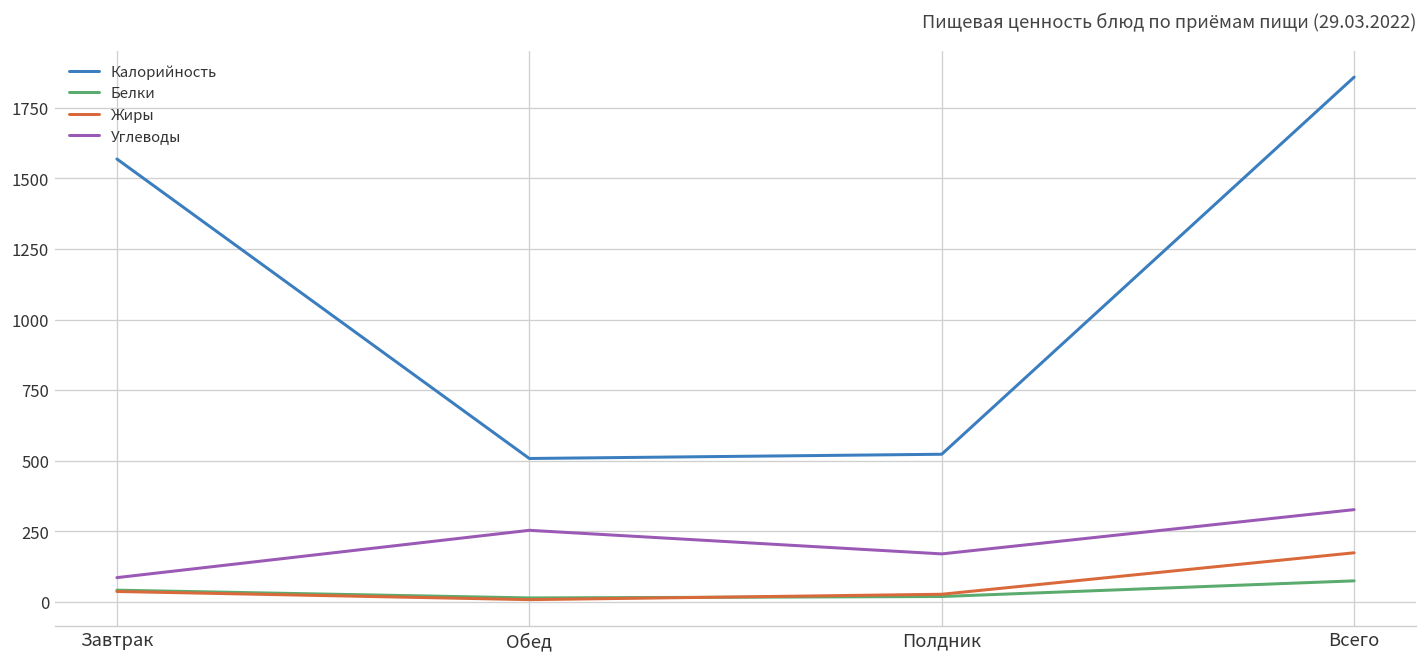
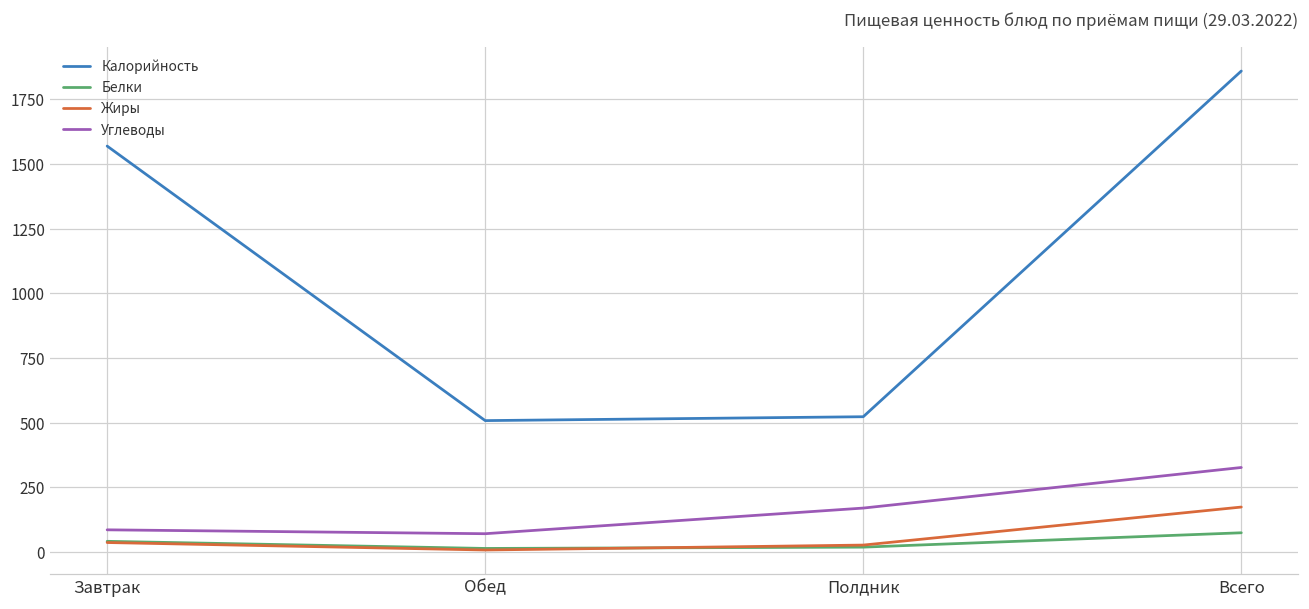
  {
    "Калорийность": {
      "Завтрак": 1570,
      "Обед": 510,
      "Полдник": 520,
      "Всего": 1860
    },
    "Белки": {
      "Всего": 70
    },
    "Жиры": {
      "Всего": 170
    },
    "Углеводы": {
      "Завтрак": 90,
-     "Обед": 250,
+     "Обед": 70,
      "Полдник": 170,
      "Всего": 330
    }
  }
